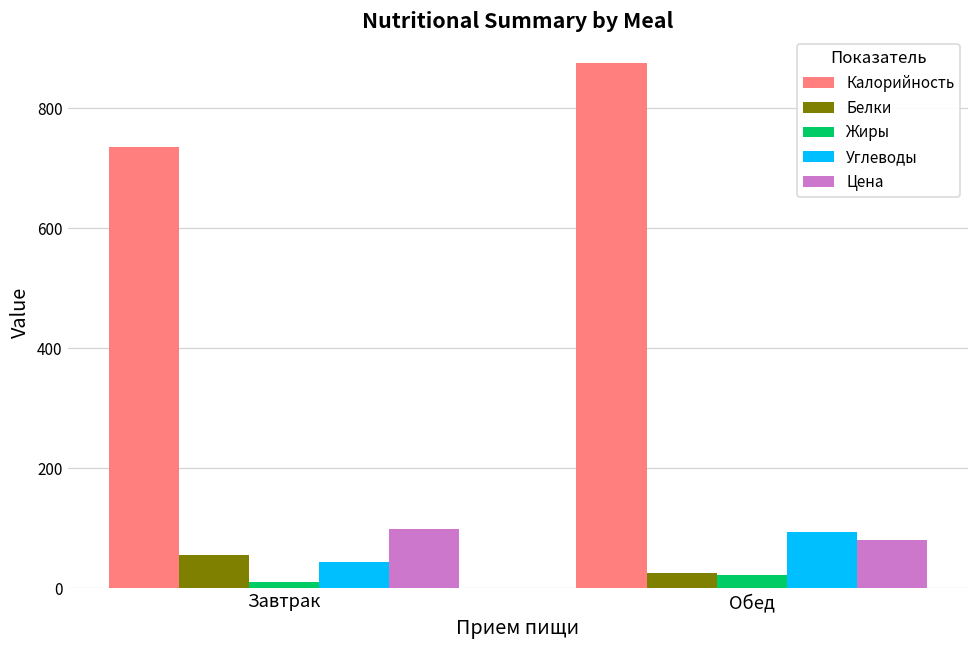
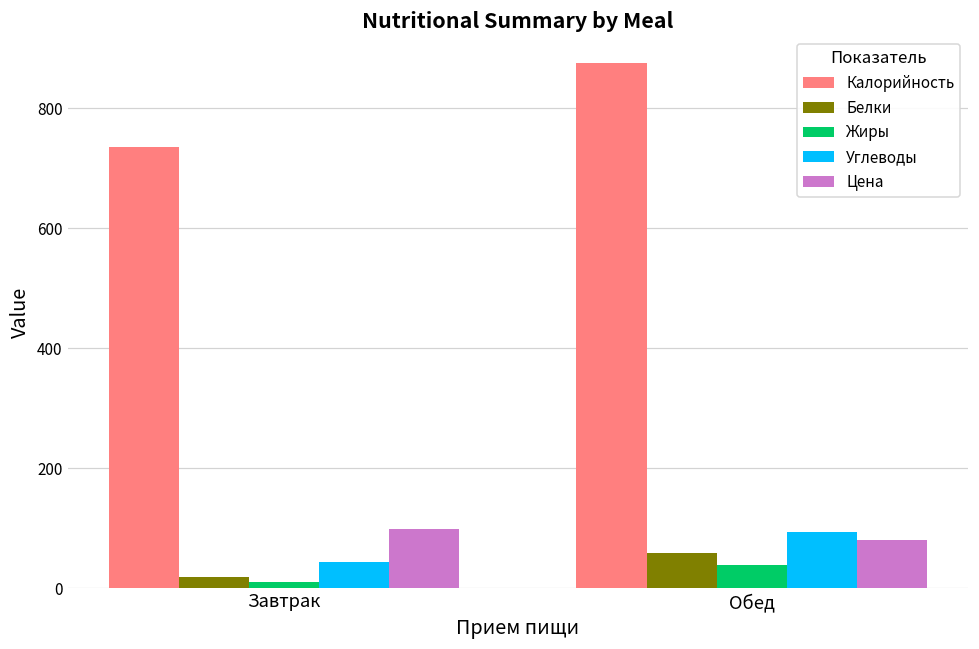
  {
    "Калорийность": {
      "Завтрак": 740,
      "Обед": 880
    },
    "Белки": {
-     "Завтрак": 60,
-     "Обед": 20
+     "Завтрак": 20,
+     "Обед": 60
    },
    "Жиры": {
      "Завтрак": 10,
-     "Обед": 20
+     "Обед": 40
    },
    "Углеводы": {
      "Завтрак": 40,
      "Обед": 90
    },
    "Цена": {
      "Завтрак": 100,
      "Обед": 80
    }
  }
